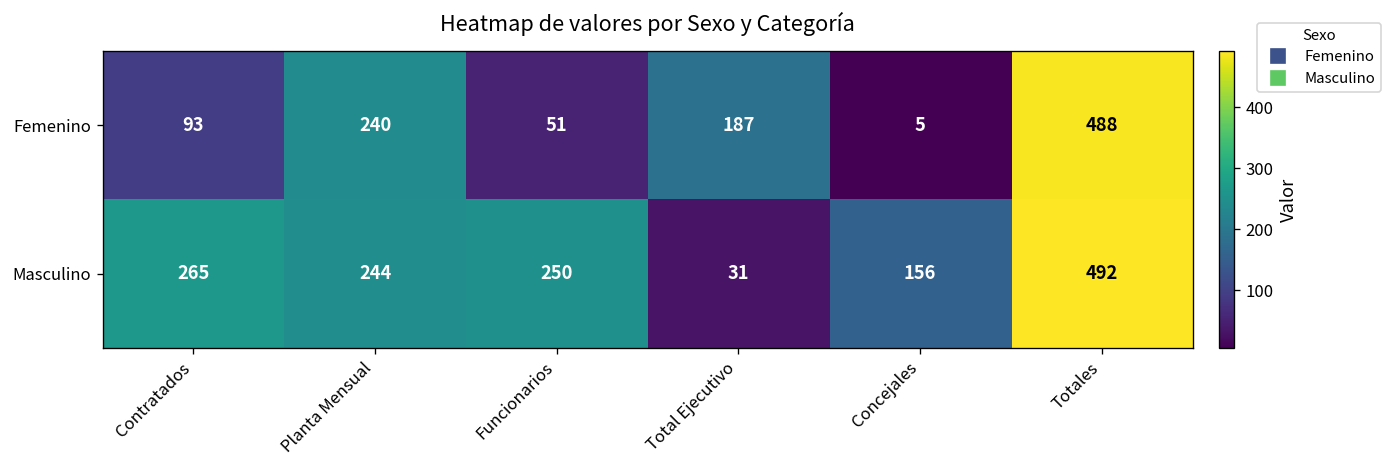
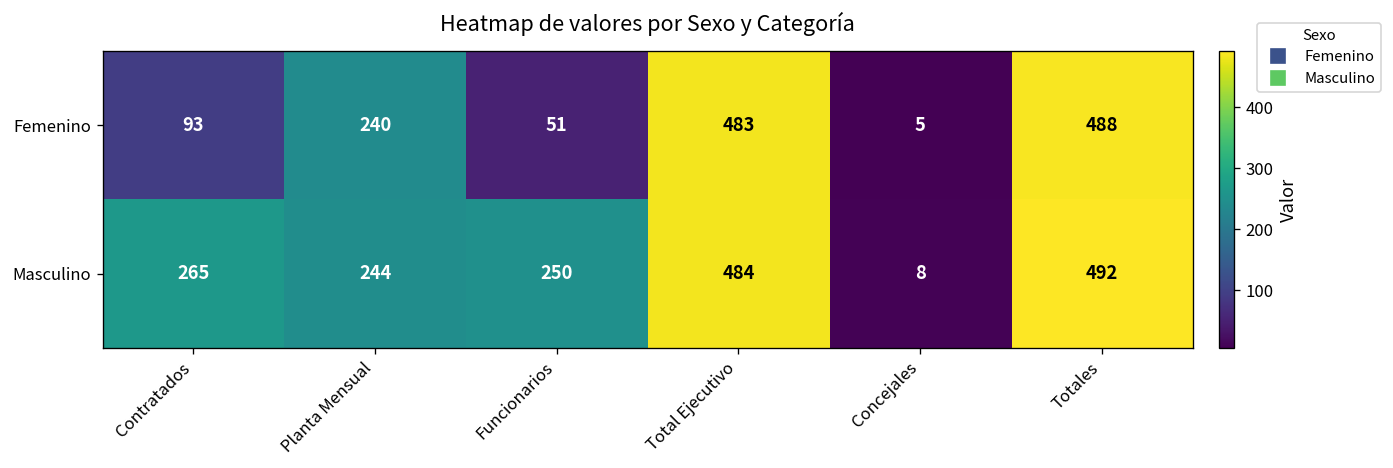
  {
    "Femenino": {
      "Contratados": 93,
      "Planta Mensual": 240,
      "Funcionarios": 51,
-     "Total Ejecutivo": 187,
+     "Total Ejecutivo": 483,
      "Concejales": 5,
      "Totales": 488
    },
    "Masculino": {
      "Contratados": 265,
      "Planta Mensual": 244,
      "Funcionarios": 250,
-     "Total Ejecutivo": 31,
-     "Concejales": 156,
+     "Total Ejecutivo": 484,
+     "Concejales": 8,
      "Totales": 492
    }
  }
